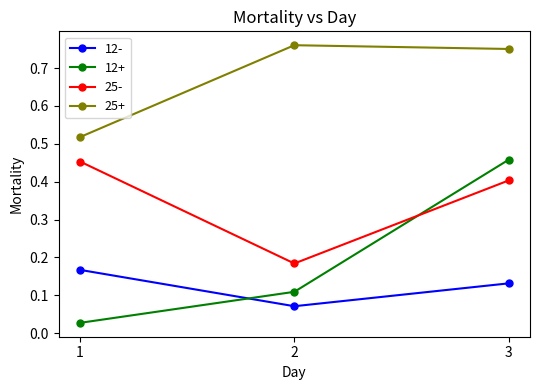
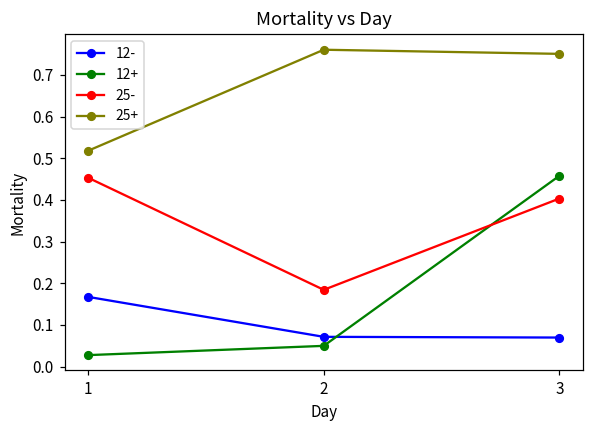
  {
    "12-": {
      "1": 0.17,
      "2": 0.07,
-     "3": 0.13
+     "3": 0.07
    },
    "12+": {
      "1": 0.03,
-     "2": 0.11,
+     "2": 0.05,
      "3": 0.46
    },
    "25-": {
      "1": 0.45,
      "2": 0.18,
      "3": 0.40
    },
    "25+": {
      "1": 0.52,
      "2": 0.76,
      "3": 0.75
    }
  }
